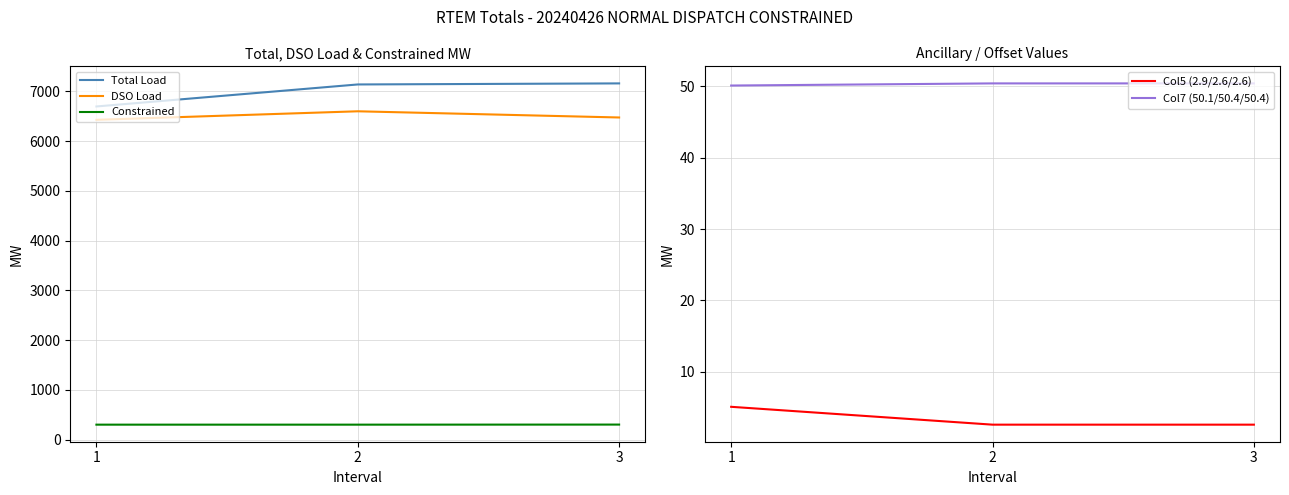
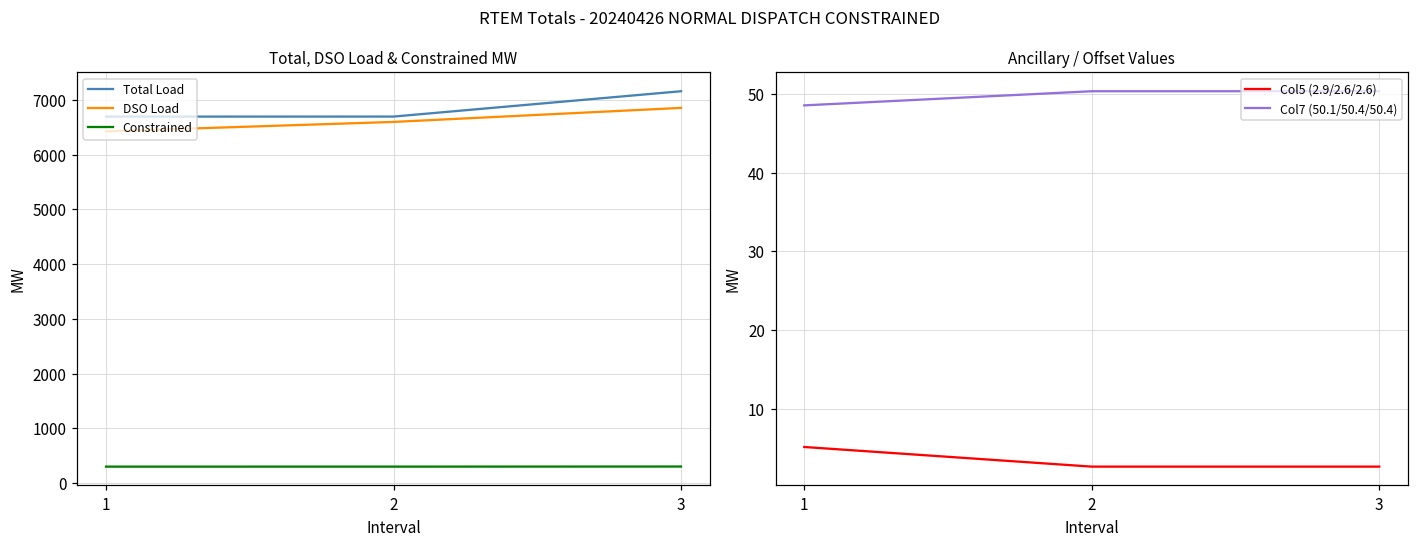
  {
    "Total, DSO Load & Constrained MW": {
      "Total Load": {
-       "2": 7100,
+       "2": 6700,
        "3": 7200
      },
      "DSO Load": {
        "2": 6600,
-       "3": 6500
+       "3": 6900
      },
      "Constrained": {
        "1": 300,
        "2": 300,
        "3": 300
      }
    },
    "Ancillary / Offset Values": {
      "Col5 (2.9/2.6/2.6)": {
        "1": 5,
        "2": 3,
        "3": 3
      },
      "Col7 (50.1/50.4/50.4)": {
-       "1": 50,
+       "1": 49,
        "2": 50
      }
    }
  }
